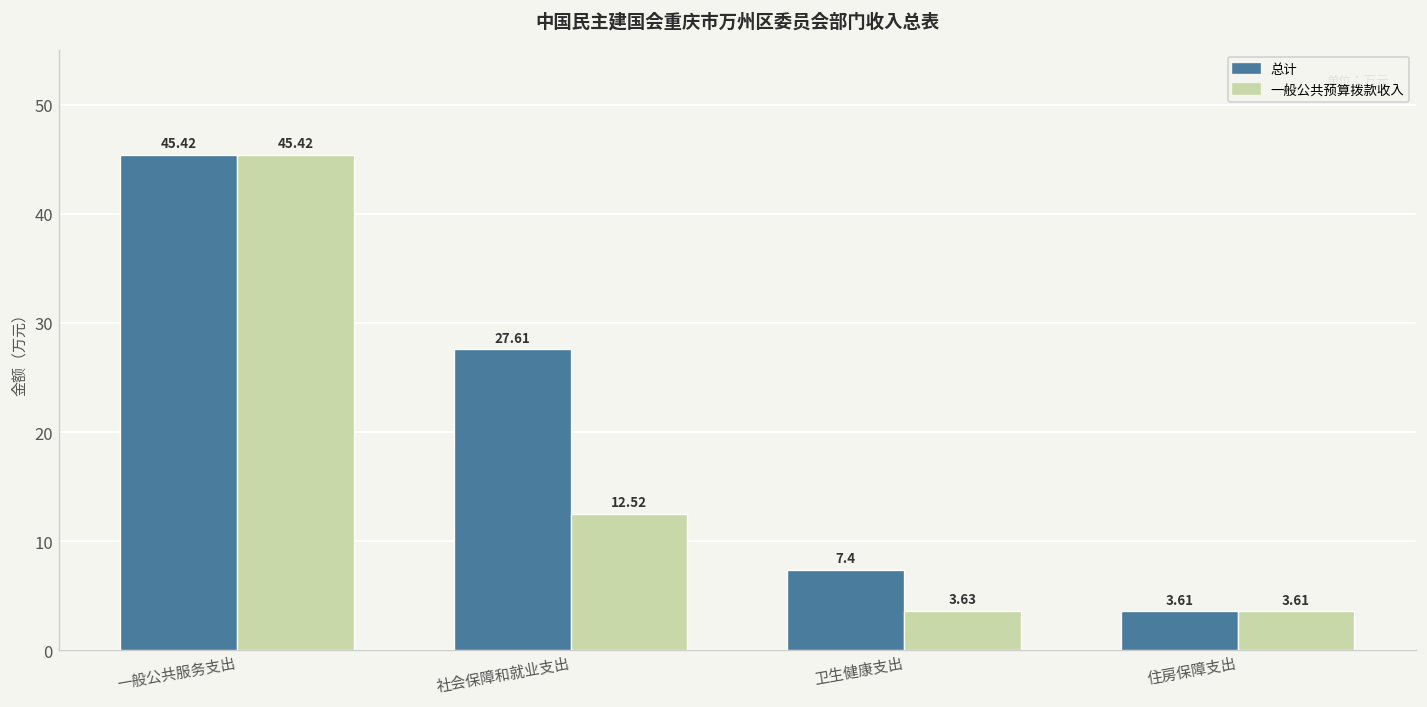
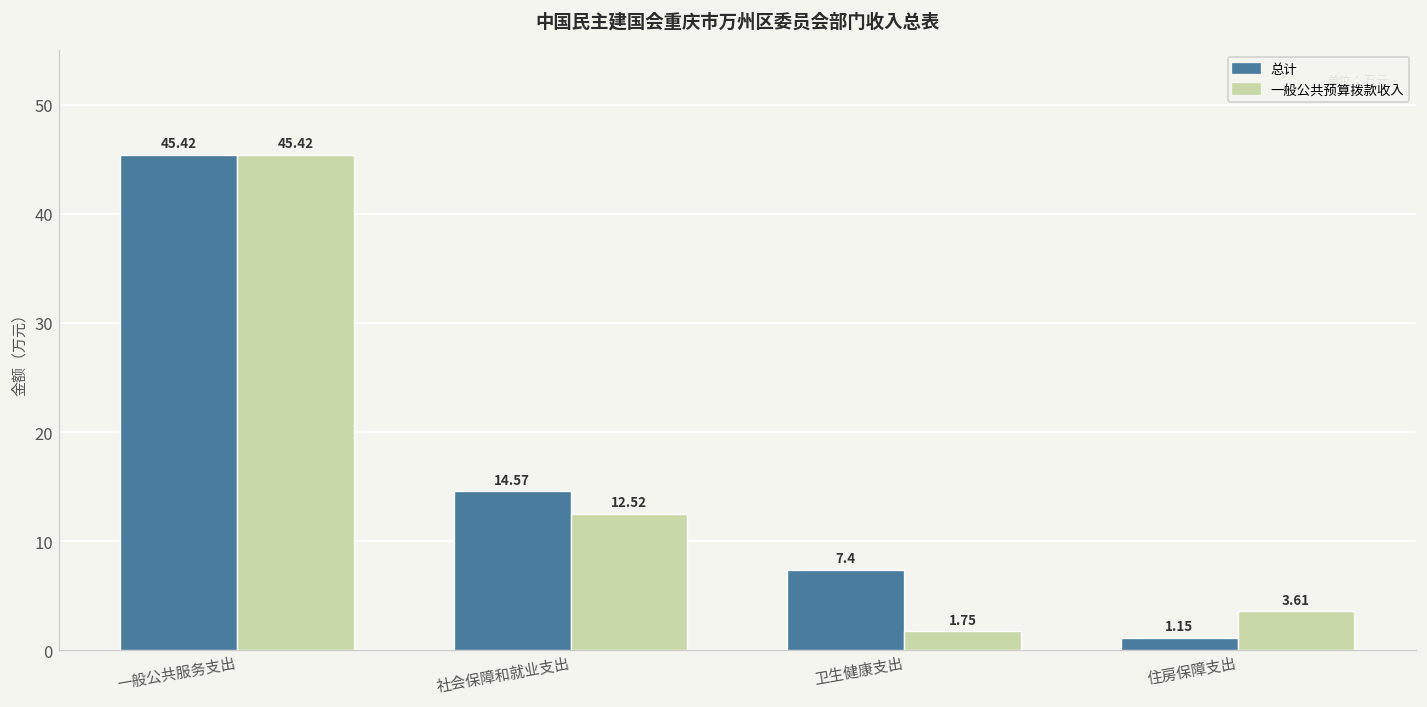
  {
    "总计": {
      "一般公共服务支出": 45.42,
-     "社会保障和就业支出": 27.61,
+     "社会保障和就业支出": 14.57,
      "卫生健康支出": 7.4,
-     "住房保障支出": 3.61
+     "住房保障支出": 1.15
    },
    "一般公共预算拨款收入": {
      "一般公共服务支出": 45.42,
      "社会保障和就业支出": 12.52,
-     "卫生健康支出": 3.63,
+     "卫生健康支出": 1.75,
      "住房保障支出": 3.61
    }
  }
